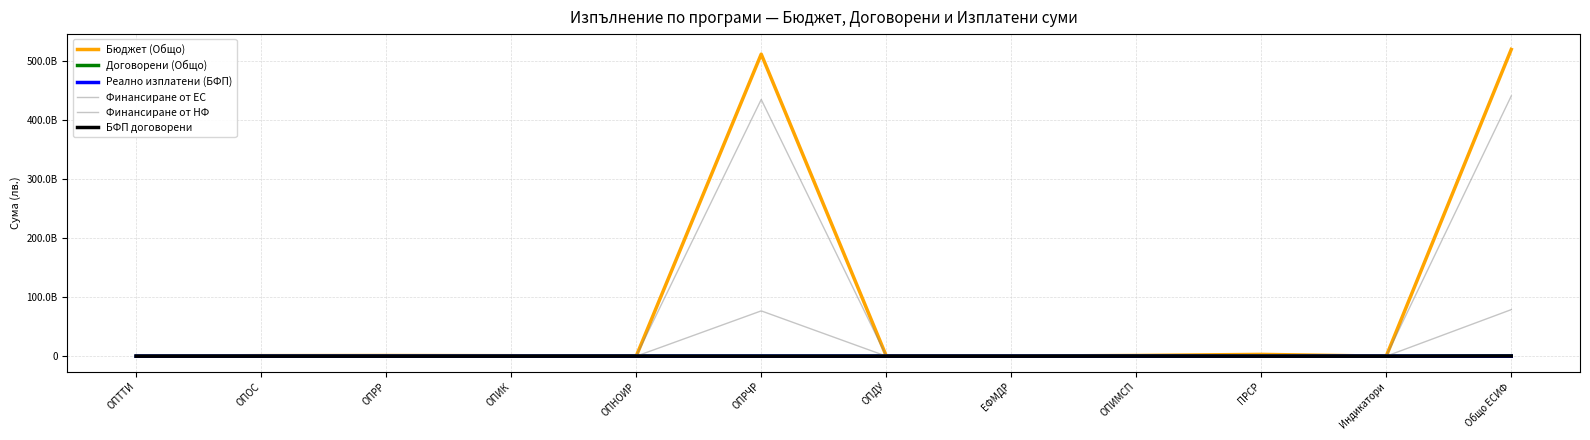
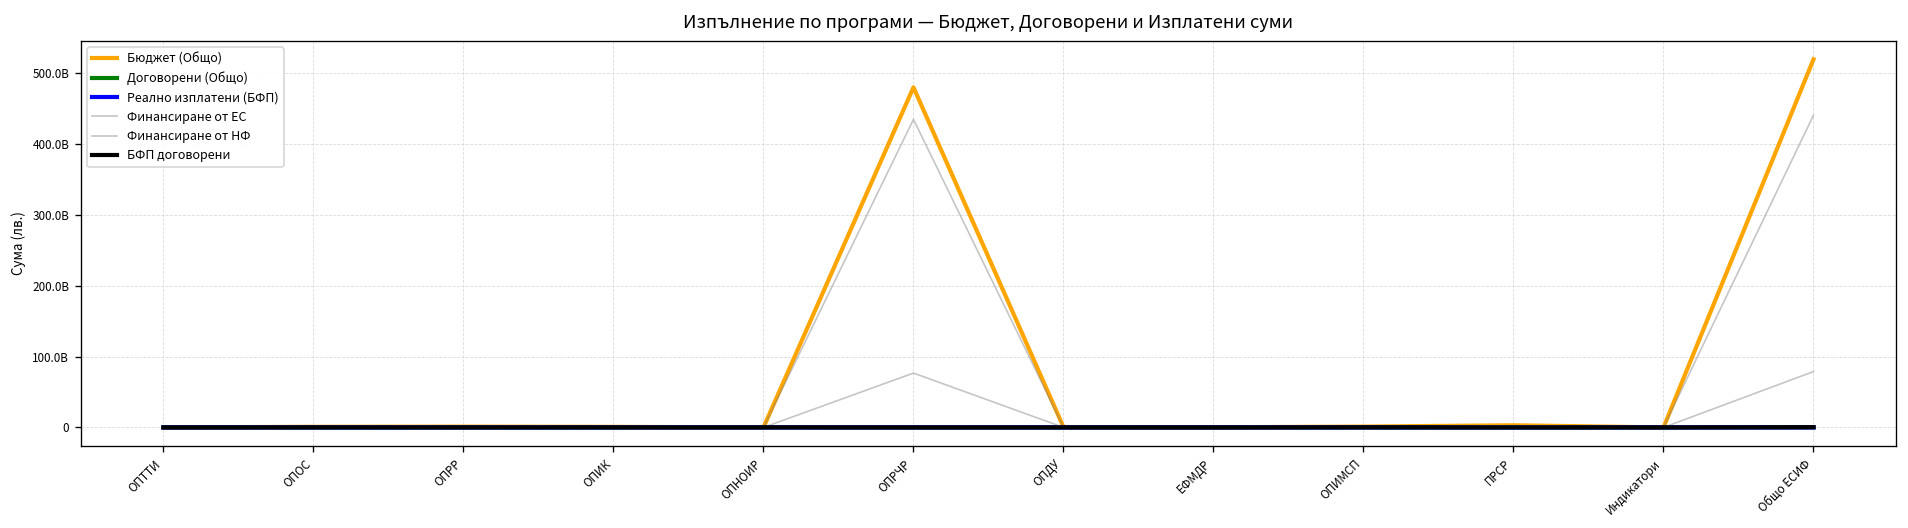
  {
    "Бюджет (Общо)": {
-     "ОПРЧР": 510000000000,
+     "ОПРЧР": 480000000000,
      "Общо ЕСИФ": 520000000000
    },
    "БФП договорени": {
      "ОПРЧР": 0,
      "Общо ЕСИФ": 0
    }
  }
